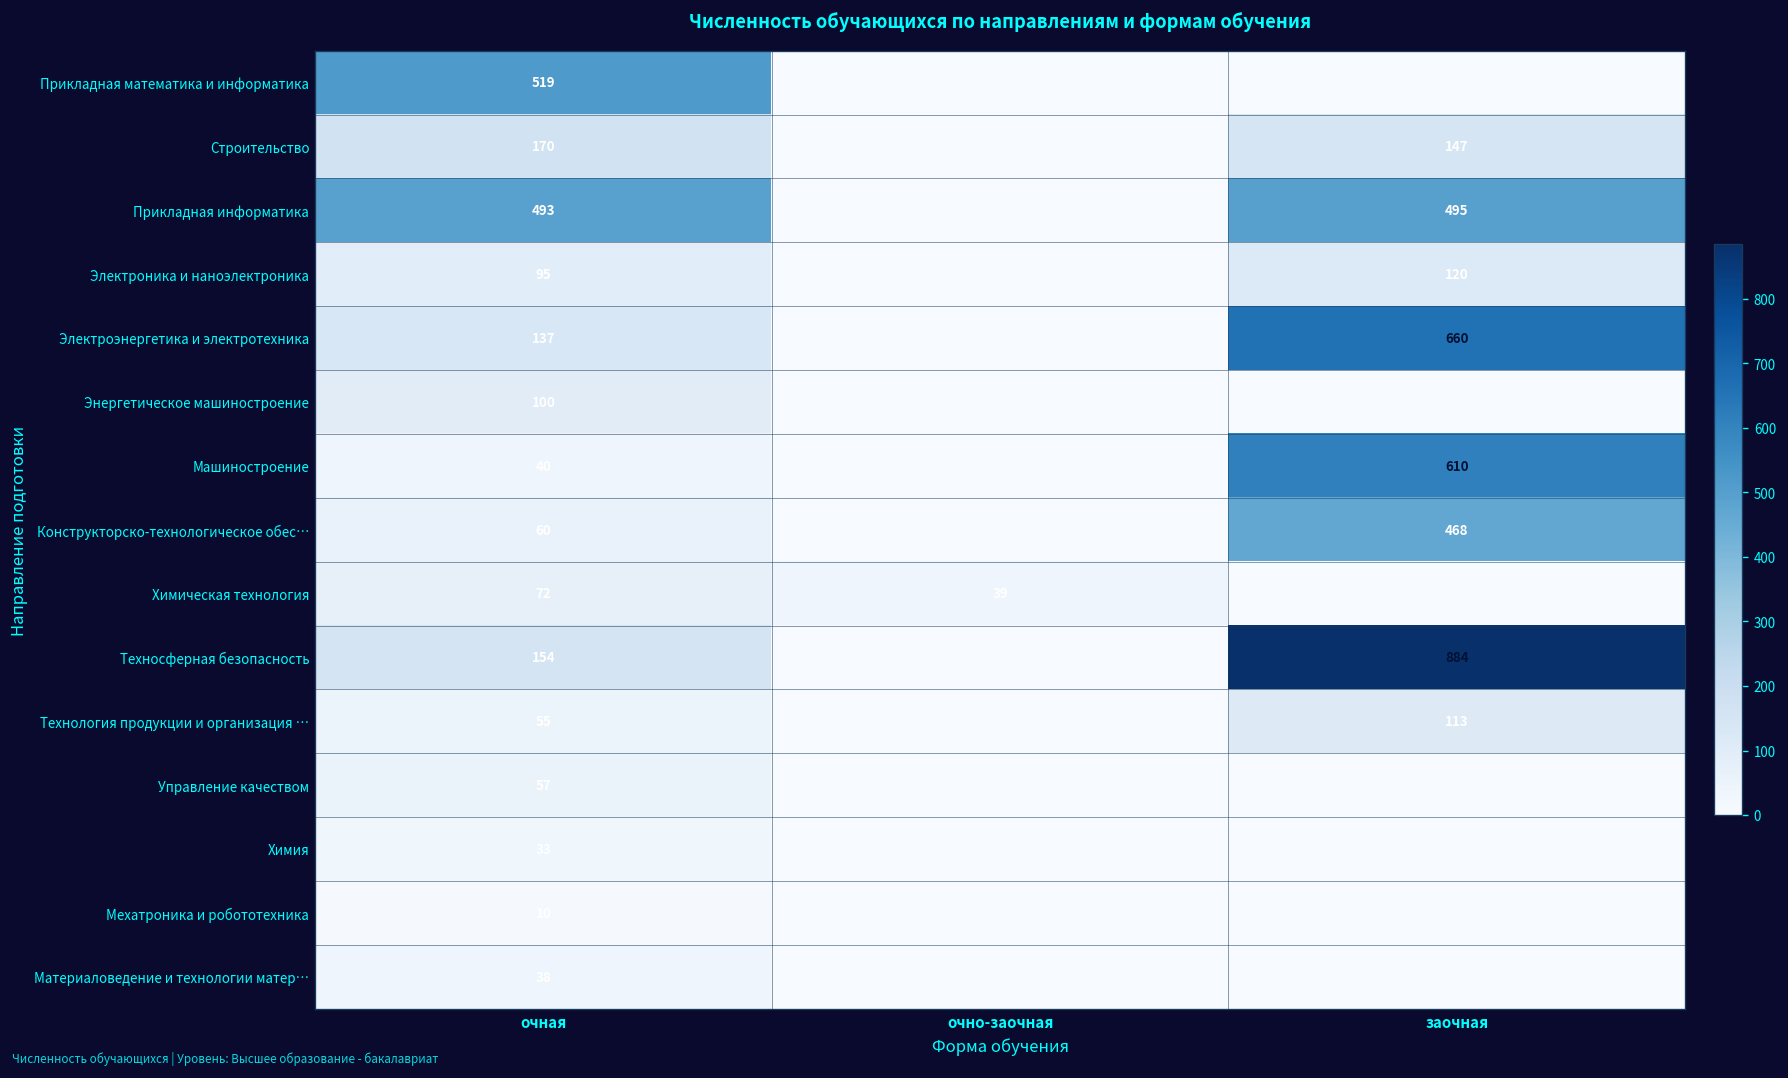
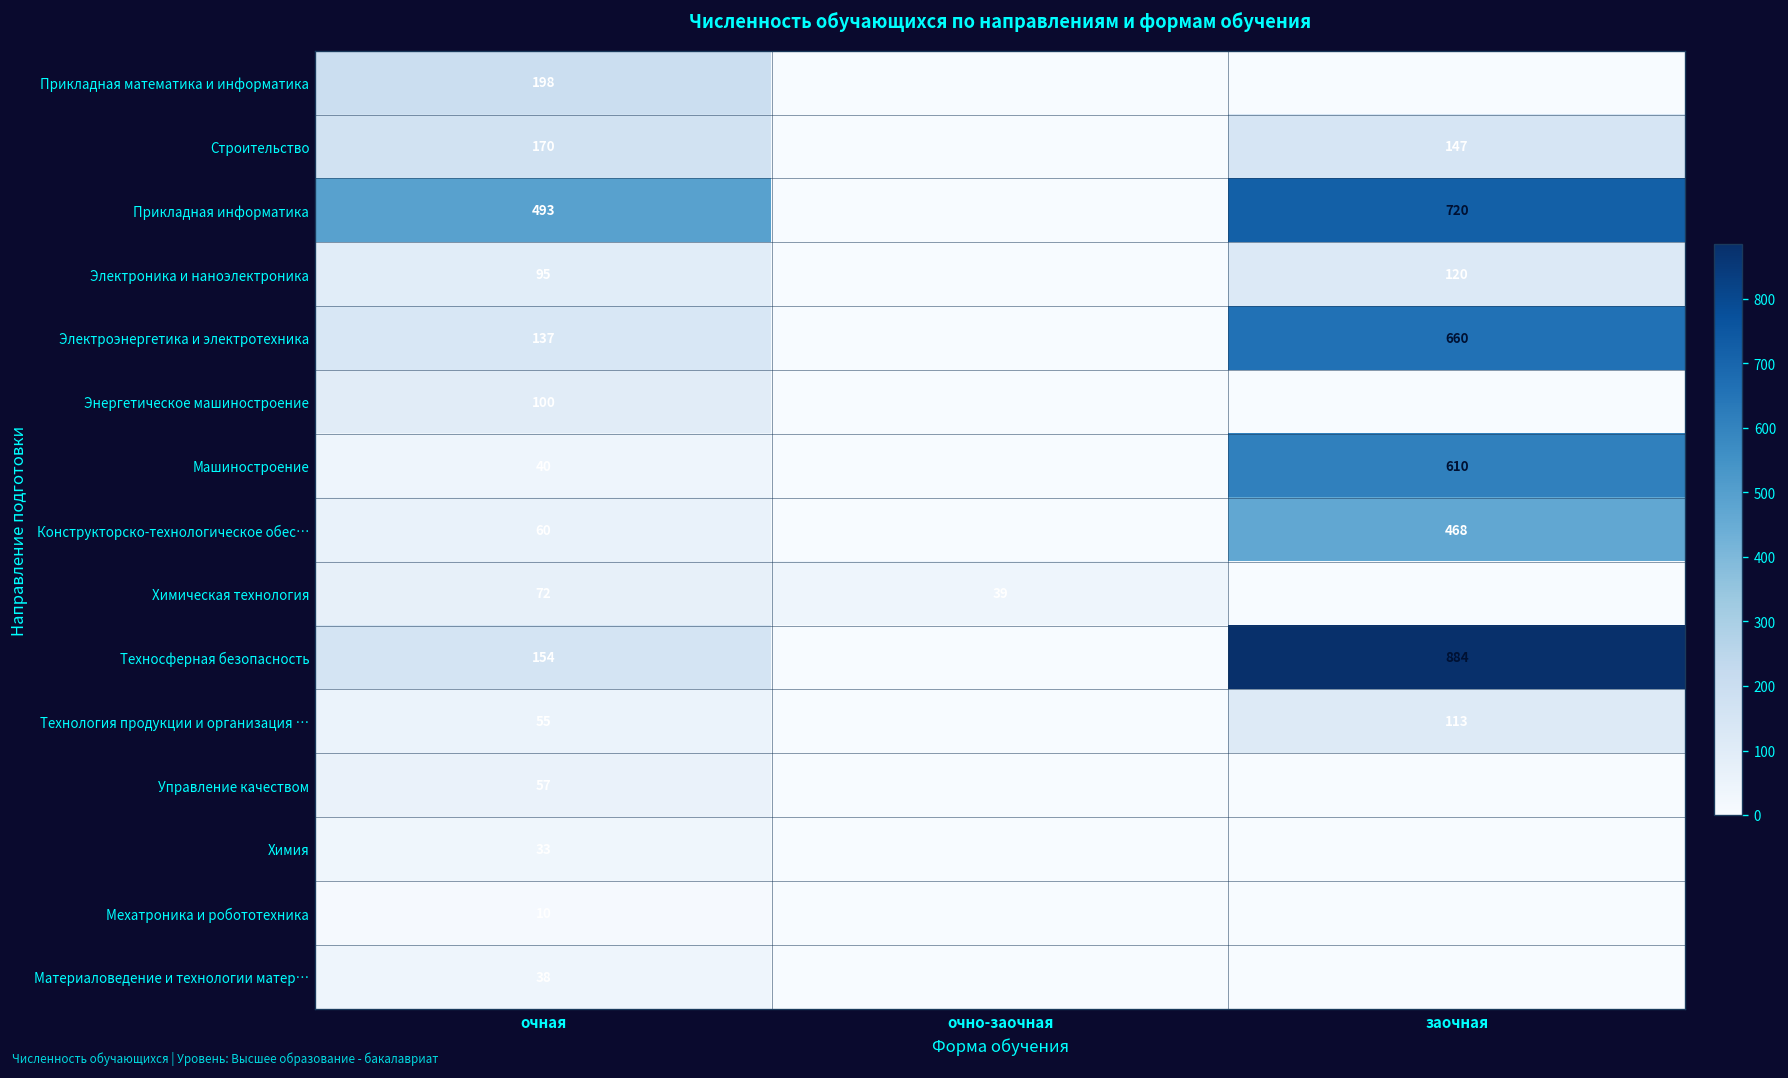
  {
    "Прикладная математика и информатика": {
-     "очная": 519
+     "очная": 198
    },
    "Прикладная информатика": {
      "очная": 493,
-     "заочная": 495
+     "заочная": 720
    },
    "Электроэнергетика и электротехника": {
      "заочная": 660
    },
    "Машиностроение": {
      "заочная": 610
    },
    "Конструкторско-технологическое обес…": {
      "заочная": 468
    },
    "Техносферная безопасность": {
      "заочная": 884
    }
  }
